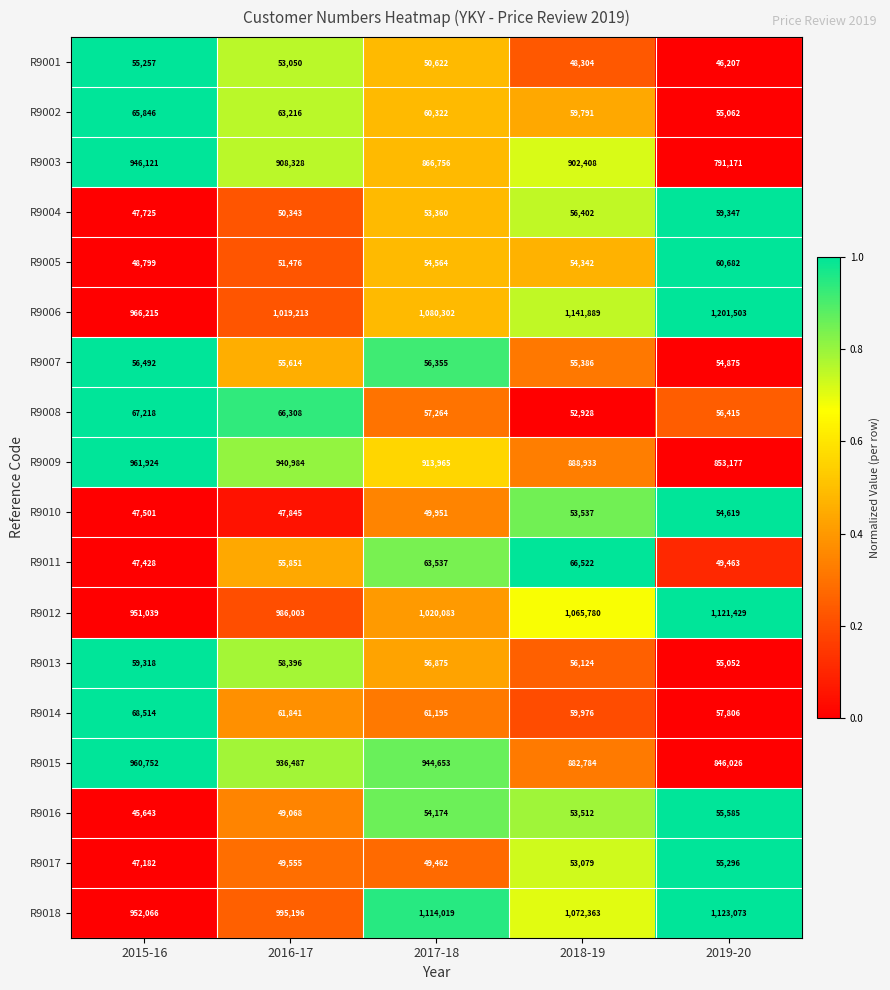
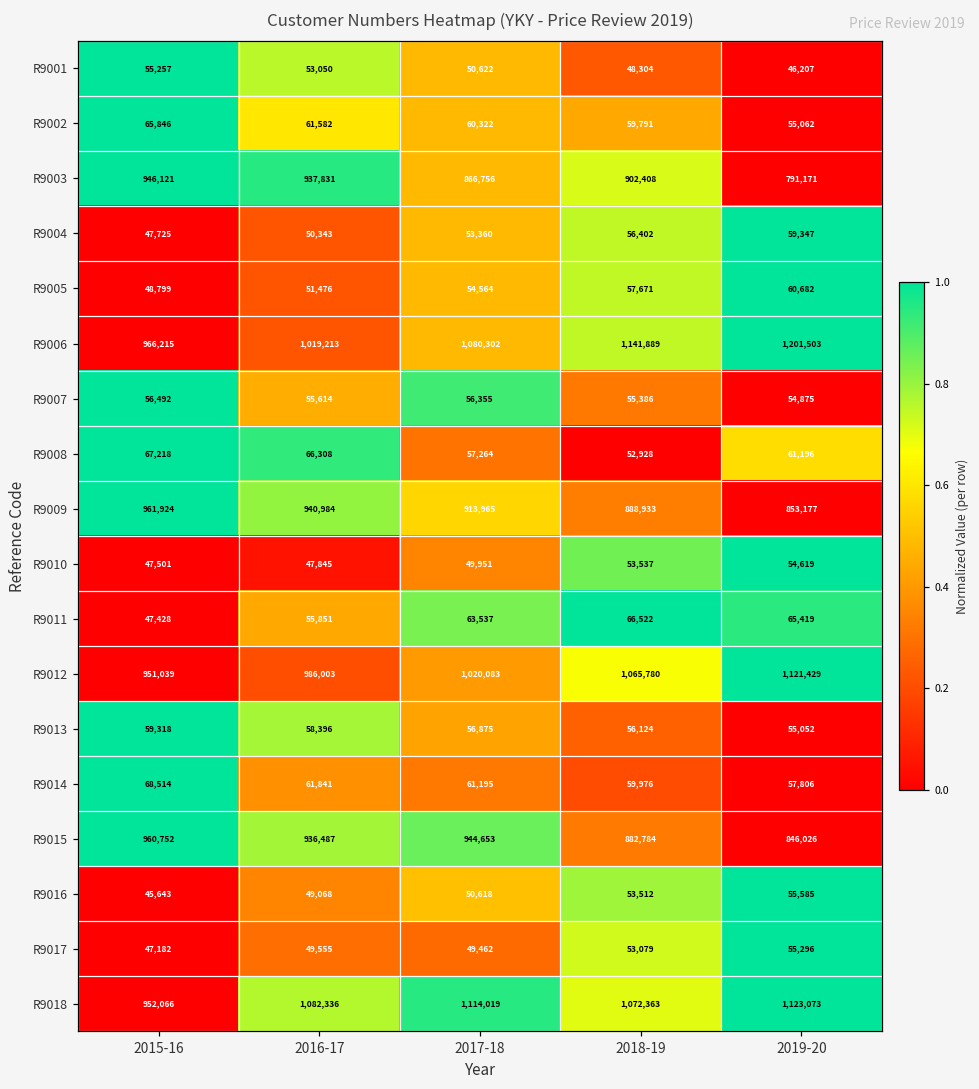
  {
    "R9001": {
      "2015-16": "55,257",
      "2016-17": "53,050",
      "2017-18": "50,622",
      "2018-19": "48,304",
      "2019-20": "46,207"
    },
    "R9002": {
      "2015-16": "65,846",
-     "2016-17": "63,216",
+     "2016-17": "61,582",
      "2017-18": "60,322",
      "2018-19": "59,791",
      "2019-20": "55,062"
    },
    "R9003": {
      "2015-16": "946,121",
-     "2016-17": "908,328",
+     "2016-17": "937,831",
      "2017-18": "866,756",
      "2018-19": "902,408",
      "2019-20": "791,171"
    },
    "R9004": {
      "2015-16": "47,725",
      "2016-17": "50,343",
      "2017-18": "53,360",
      "2018-19": "56,402",
      "2019-20": "59,347"
    },
    "R9005": {
      "2015-16": "48,799",
      "2016-17": "51,476",
      "2017-18": "54,564",
-     "2018-19": "54,342",
+     "2018-19": "57,671",
      "2019-20": "60,682"
    },
    "R9006": {
      "2015-16": "966,215",
      "2016-17": "1,019,213",
      "2017-18": "1,080,302",
      "2018-19": "1,141,889",
      "2019-20": "1,201,503"
    },
    "R9007": {
      "2015-16": "56,492",
      "2016-17": "55,614",
      "2017-18": "56,355",
      "2018-19": "55,386",
      "2019-20": "54,875"
    },
    "R9008": {
      "2015-16": "67,218",
      "2016-17": "66,308",
      "2017-18": "57,264",
      "2018-19": "52,928",
-     "2019-20": "56,415"
+     "2019-20": "61,196"
    },
    "R9009": {
      "2015-16": "961,924",
      "2016-17": "940,984",
      "2017-18": "913,965",
      "2018-19": "888,933",
      "2019-20": "853,177"
    },
    "R9010": {
      "2015-16": "47,501",
      "2016-17": "47,845",
      "2017-18": "49,951",
      "2018-19": "53,537",
      "2019-20": "54,619"
    },
    "R9011": {
      "2015-16": "47,428",
      "2016-17": "55,851",
      "2017-18": "63,537",
      "2018-19": "66,522",
-     "2019-20": "49,463"
+     "2019-20": "65,419"
    },
    "R9012": {
      "2015-16": "951,039",
      "2016-17": "986,003",
      "2017-18": "1,020,083",
      "2018-19": "1,065,780",
      "2019-20": "1,121,429"
    },
    "R9013": {
      "2015-16": "59,318",
      "2016-17": "58,396",
      "2017-18": "56,875",
      "2018-19": "56,124",
      "2019-20": "55,052"
    },
    "R9014": {
      "2015-16": "68,514",
      "2016-17": "61,841",
      "2017-18": "61,195",
      "2018-19": "59,976",
      "2019-20": "57,806"
    },
    "R9015": {
      "2015-16": "960,752",
      "2016-17": "936,487",
      "2017-18": "944,653",
      "2018-19": "882,784",
      "2019-20": "846,026"
    },
    "R9016": {
      "2015-16": "45,643",
      "2016-17": "49,068",
-     "2017-18": "54,174",
+     "2017-18": "50,618",
      "2018-19": "53,512",
      "2019-20": "55,585"
    },
    "R9017": {
      "2015-16": "47,182",
      "2016-17": "49,555",
      "2017-18": "49,462",
      "2018-19": "53,079",
      "2019-20": "55,296"
    },
    "R9018": {
      "2015-16": "952,066",
-     "2016-17": "995,196",
+     "2016-17": "1,082,336",
      "2017-18": "1,114,019",
      "2018-19": "1,072,363",
      "2019-20": "1,123,073"
    }
  }
